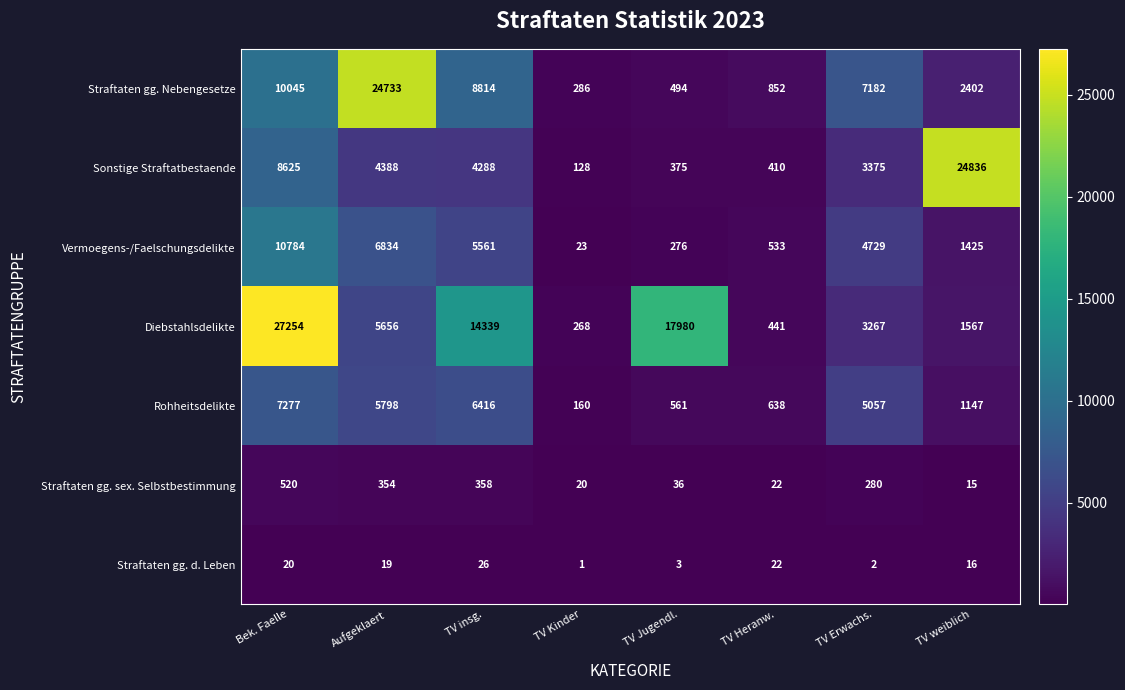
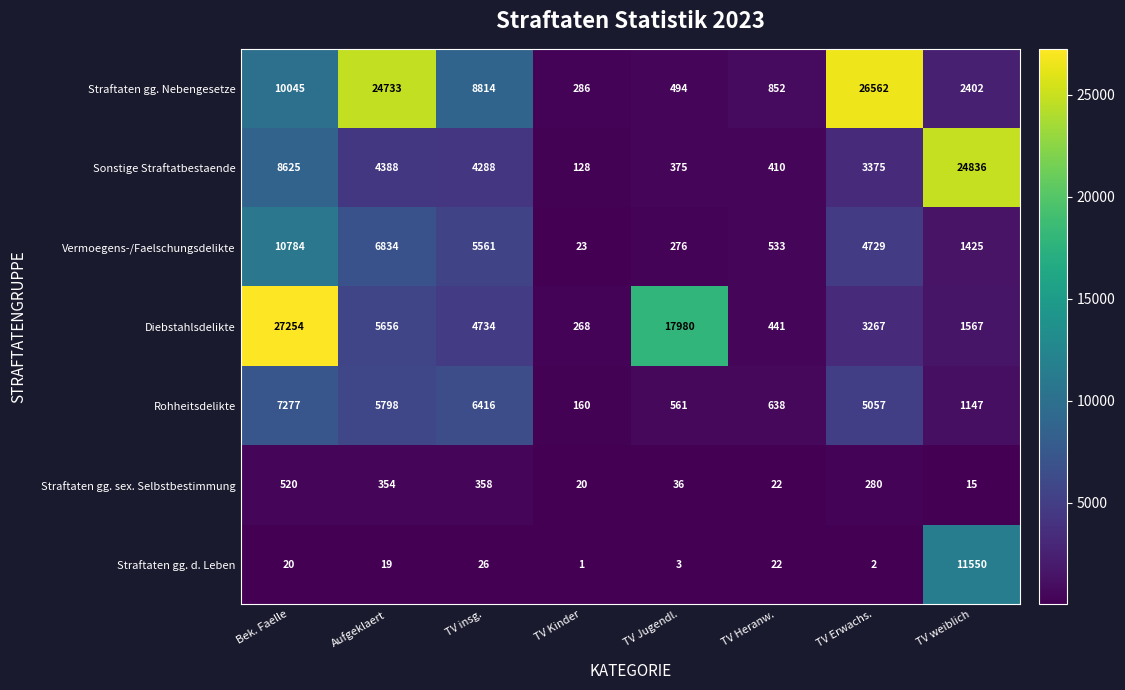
  {
    "Straftaten gg. Nebengesetze": {
      "Bek. Faelle": 10045,
      "Aufgeklaert": 24733,
      "TV insg.": 8814,
      "TV Kinder": 286,
      "TV Jugendl.": 494,
      "TV Heranw.": 852,
-     "TV Erwachs.": 7182,
+     "TV Erwachs.": 26562,
      "TV weiblich": 2402
    },
    "Sonstige Straftatbestaende": {
      "Bek. Faelle": 8625,
      "Aufgeklaert": 4388,
      "TV insg.": 4288,
      "TV Kinder": 128,
      "TV Jugendl.": 375,
      "TV Heranw.": 410,
      "TV Erwachs.": 3375,
      "TV weiblich": 24836
    },
    "Vermoegens-/Faelschungsdelikte": {
      "Bek. Faelle": 10784,
      "Aufgeklaert": 6834,
      "TV insg.": 5561,
      "TV Kinder": 23,
      "TV Jugendl.": 276,
      "TV Heranw.": 533,
      "TV Erwachs.": 4729,
      "TV weiblich": 1425
    },
    "Diebstahlsdelikte": {
      "Bek. Faelle": 27254,
      "Aufgeklaert": 5656,
-     "TV insg.": 14339,
+     "TV insg.": 4734,
      "TV Kinder": 268,
      "TV Jugendl.": 17980,
      "TV Heranw.": 441,
      "TV Erwachs.": 3267,
      "TV weiblich": 1567
    },
    "Rohheitsdelikte": {
      "Bek. Faelle": 7277,
      "Aufgeklaert": 5798,
      "TV insg.": 6416,
      "TV Kinder": 160,
      "TV Jugendl.": 561,
      "TV Heranw.": 638,
      "TV Erwachs.": 5057,
      "TV weiblich": 1147
    },
    "Straftaten gg. sex. Selbstbestimmung": {
      "Bek. Faelle": 520,
      "Aufgeklaert": 354,
      "TV insg.": 358,
      "TV Kinder": 20,
      "TV Jugendl.": 36,
      "TV Heranw.": 22,
      "TV Erwachs.": 280,
      "TV weiblich": 15
    },
    "Straftaten gg. d. Leben": {
      "Bek. Faelle": 20,
      "Aufgeklaert": 19,
      "TV insg.": 26,
      "TV Kinder": 1,
      "TV Jugendl.": 3,
      "TV Heranw.": 22,
      "TV Erwachs.": 2,
-     "TV weiblich": 16
+     "TV weiblich": 11550
    }
  }
